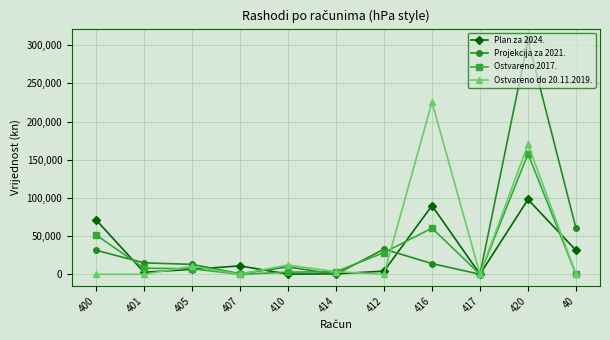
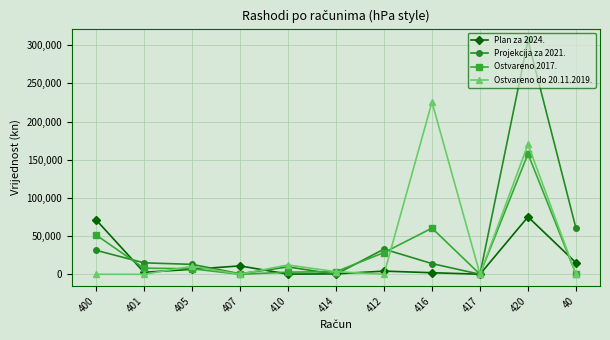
  {
    "Plan za 2024.": {
      "400": "70,000",
      "407": "10,000",
      "412": "0",
-     "416": "90,000",
-     "420": "100,000",
-     "40": "30,000"
+     "416": "0",
+     "420": "80,000",
+     "40": "20,000"
    },
    "Ostvareno do 20.11.2019.": {
      "400": "0",
      "412": "0",
      "416": "230,000",
      "420": "170,000"
    }
  }
